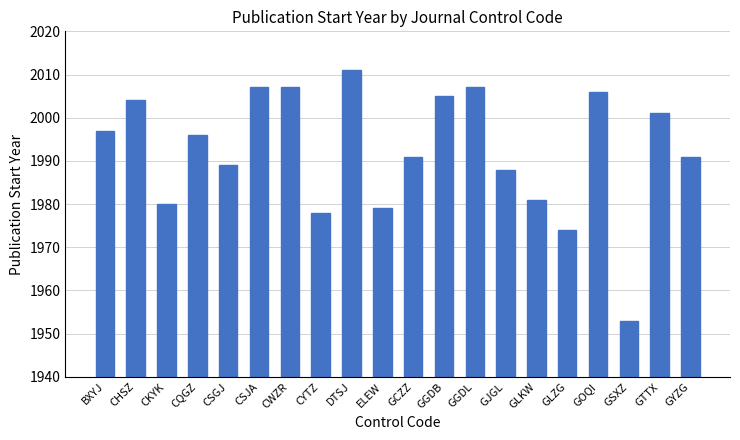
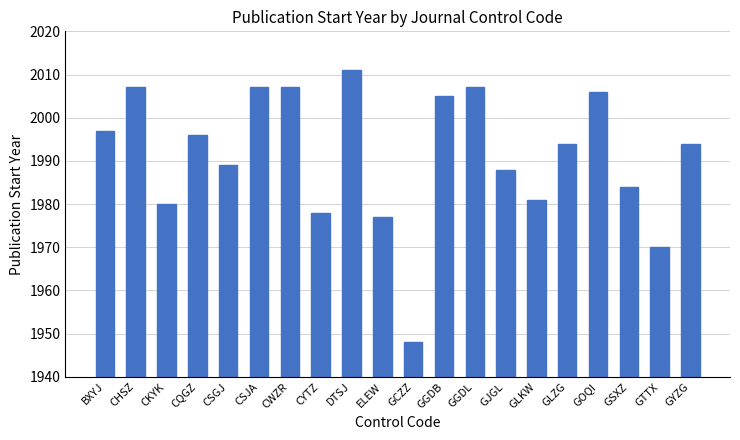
  {
    "BXYJ": 1997,
-   "CHSZ": 2004,
+   "CHSZ": 2007,
    "CKYK": 1980,
    "CQGZ": 1996,
    "CSGJ": 1989,
    "CSJA": 2007,
    "CWZR": 2007,
    "CYTZ": 1978,
    "DTSJ": 2011,
-   "ELEW": 1979,
-   "GCZZ": 1991,
+   "ELEW": 1977,
+   "GCZZ": 1948,
    "GGDB": 2005,
    "GGDL": 2007,
    "GJGL": 1988,
    "GLKW": 1981,
-   "GLZG": 1974,
+   "GLZG": 1994,
    "GOQI": 2006,
-   "GSXZ": 1953,
-   "GTTX": 2001,
-   "GYZG": 1991
+   "GSXZ": 1984,
+   "GTTX": 1970,
+   "GYZG": 1994
  }
